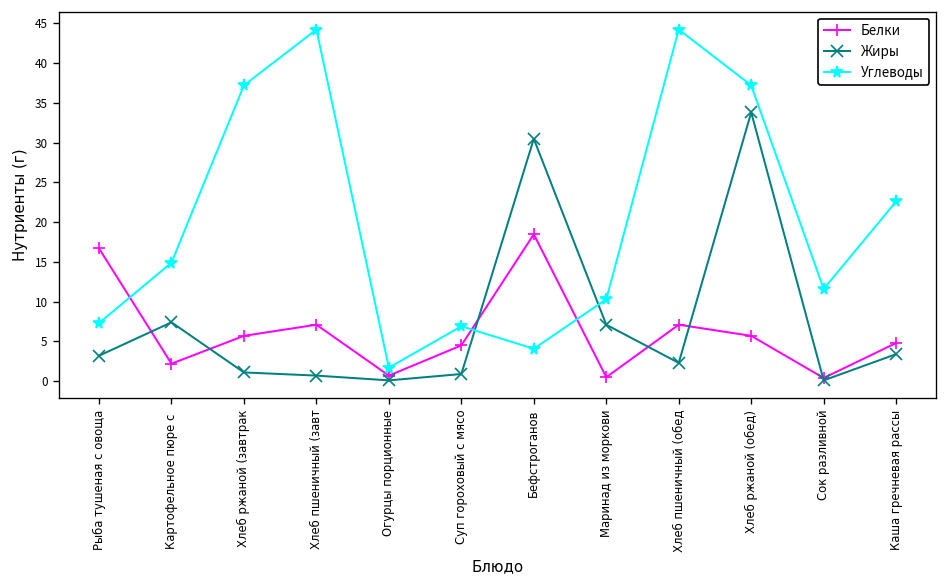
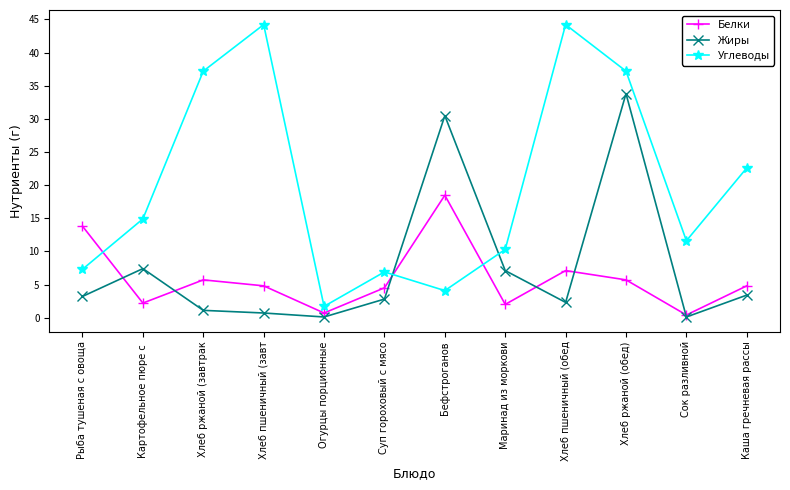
  {
    "Белки": {
-     "Рыба тушеная с овоща": 17,
+     "Рыба тушеная с овоща": 14,
      "Картофельное пюре с": 2,
      "Хлеб ржаной (завтрак": 6,
-     "Хлеб пшеничный (завт": 7,
+     "Хлеб пшеничный (завт": 5,
      "Огурцы порционные": 1,
      "Суп гороховый с мясо": 5,
      "Бефстроганов": 18,
-     "Маринад из моркови": 1,
+     "Маринад из моркови": 2,
      "Хлеб пшеничный (обед": 7,
      "Хлеб ржаной (обед)": 6,
      "Каша гречневая рассы": 5
    },
    "Жиры": {
      "Рыба тушеная с овоща": 3,
      "Картофельное пюре с": 7,
      "Хлеб ржаной (завтрак": 1,
      "Хлеб пшеничный (завт": 1,
      "Огурцы порционные": 0,
-     "Суп гороховый с мясо": 1,
+     "Суп гороховый с мясо": 3,
      "Бефстроганов": 30,
      "Маринад из моркови": 7,
      "Хлеб пшеничный (обед": 2,
      "Хлеб ржаной (обед)": 34,
      "Каша гречневая рассы": 3
    },
    "Углеводы": {
      "Рыба тушеная с овоща": 7,
      "Картофельное пюре с": 15,
      "Хлеб ржаной (завтрак": 37,
      "Хлеб пшеничный (завт": 44,
      "Огурцы порционные": 2,
      "Суп гороховый с мясо": 7,
      "Бефстроганов": 4,
      "Маринад из моркови": 10,
      "Хлеб пшеничный (обед": 44,
      "Хлеб ржаной (обед)": 37,
      "Сок разливной": 12,
      "Каша гречневая рассы": 23
    }
  }
